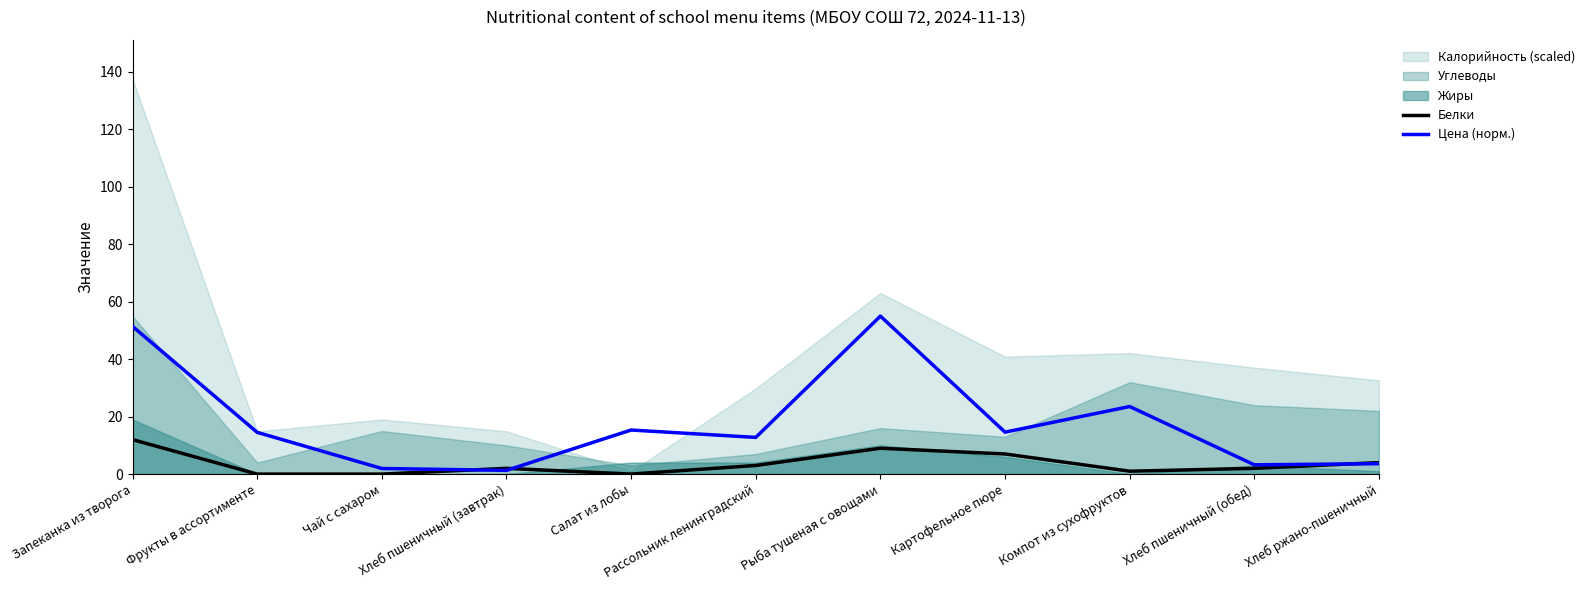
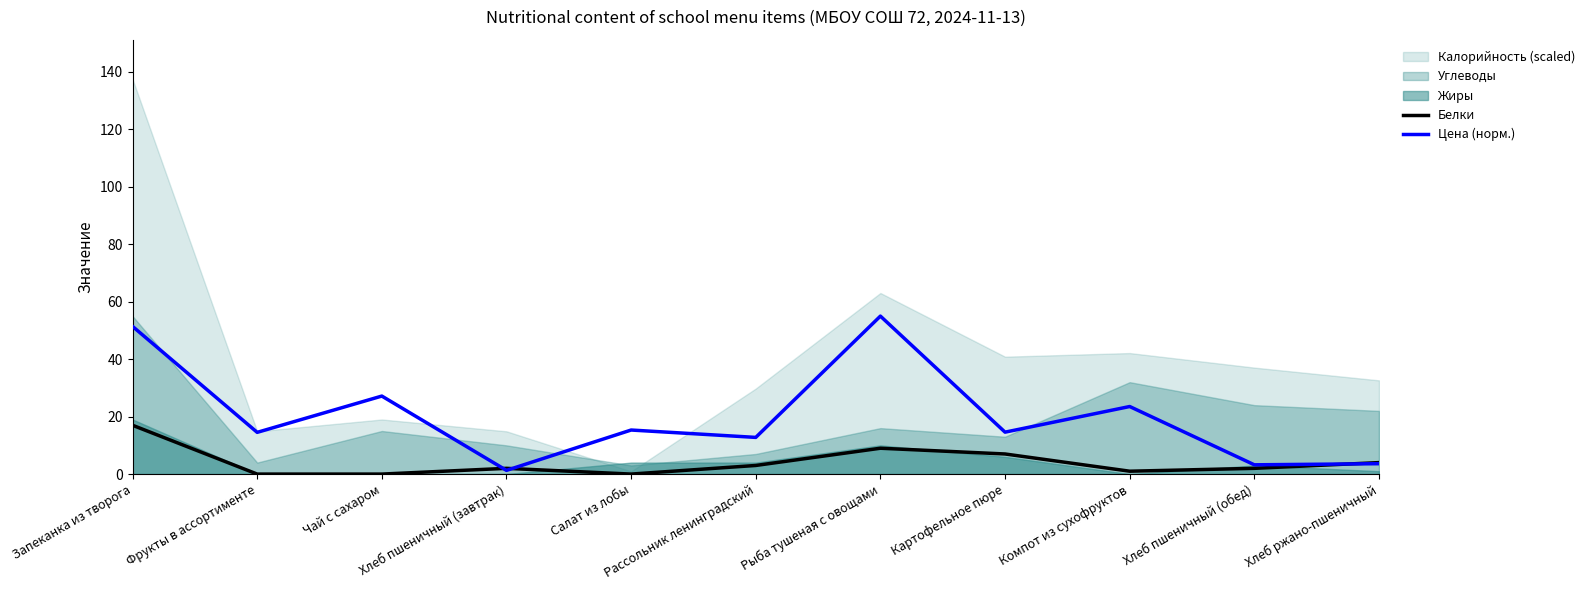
  {
    "Белки": {
-     "Запеканка из творога": 12,
+     "Запеканка из творога": 17,
      "Салат из лобы": 0,
      "Рассольник ленинградский": 3,
      "Рыба тушеная с овощами": 9,
      "Картофельное пюре": 7,
      "Компот из сухофруктов": 1,
      "Хлеб пшеничный (обед)": 2
    },
    "Цена (норм.)": {
      "Запеканка из творога": 51,
-     "Чай с сахаром": 2,
+     "Чай с сахаром": 27,
      "Салат из лобы": 15,
      "Рассольник ленинградский": 13,
      "Рыба тушеная с овощами": 55,
      "Картофельное пюре": 15,
      "Компот из сухофруктов": 24
    }
  }
